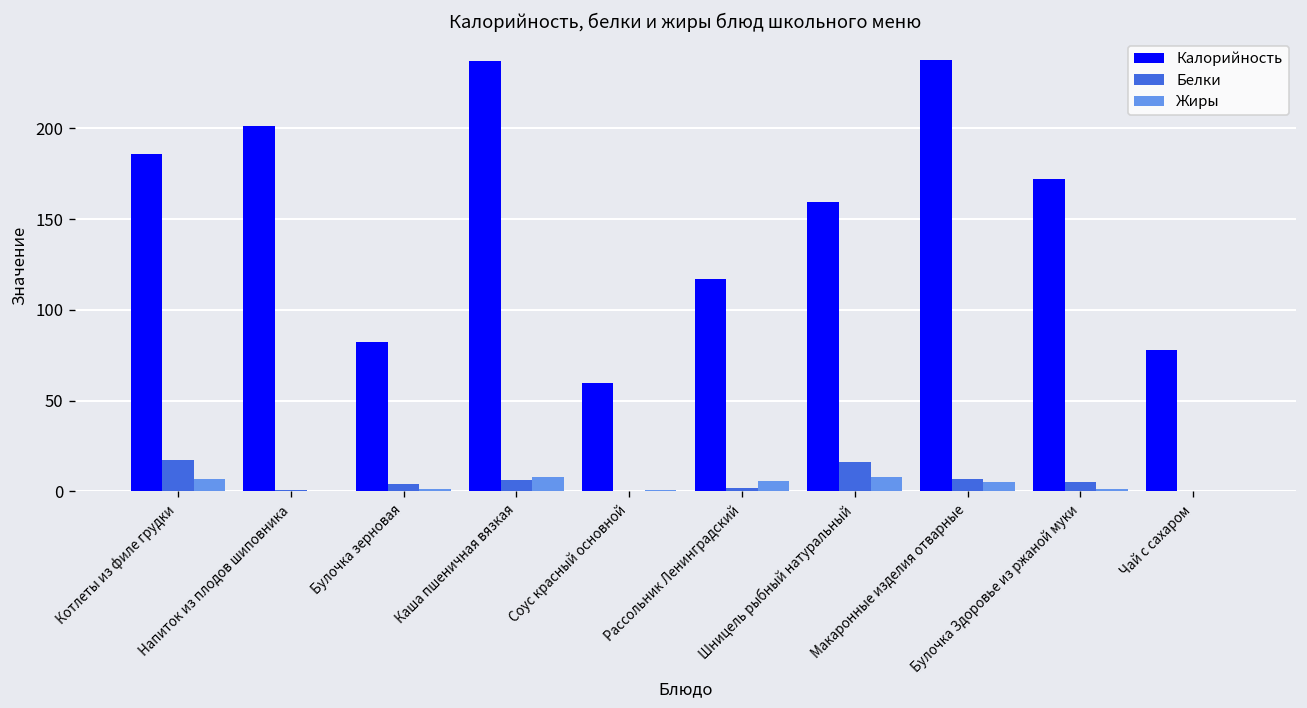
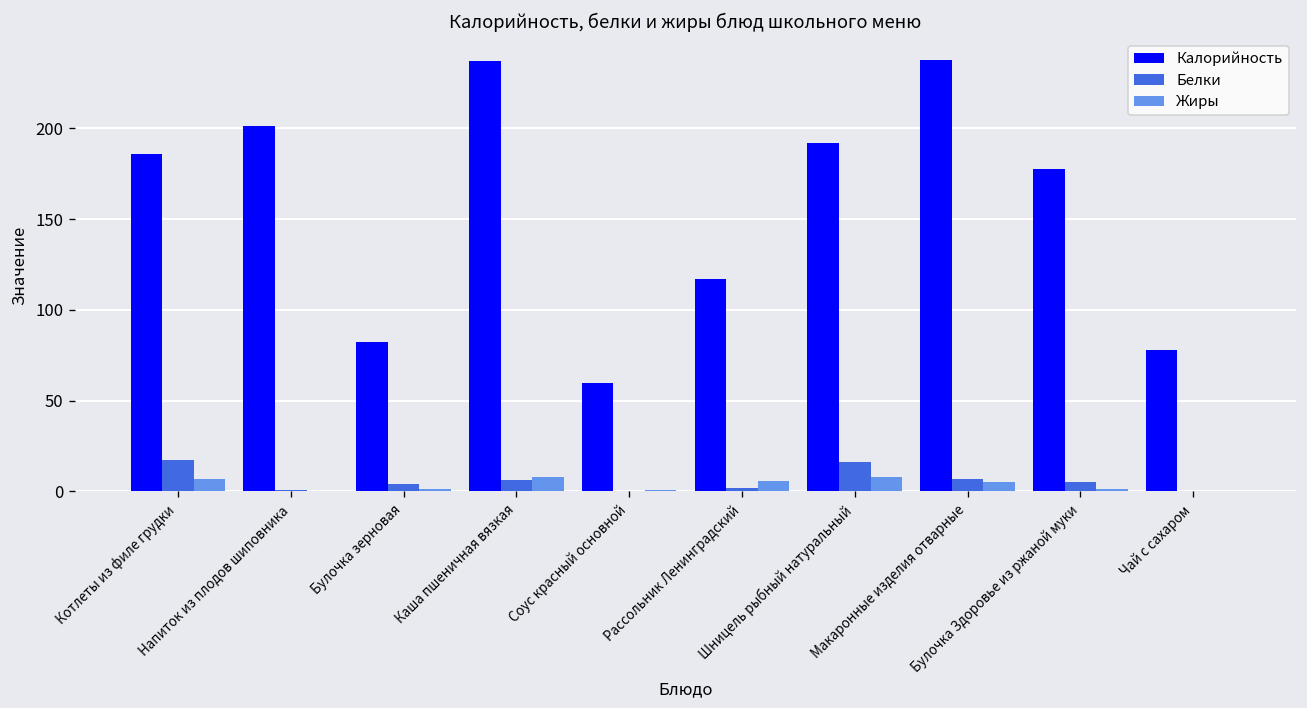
  {
    "Калорийность": {
      "Котлеты из филе грудки": 186,
      "Напиток из плодов шиповника": 201,
      "Булочка зерновая": 82,
      "Каша пшеничная вязкая": 237,
      "Соус красный основной": 60,
      "Рассольник Ленинградский": 117,
-     "Шницель рыбный натуральный": 160,
+     "Шницель рыбный натуральный": 192,
      "Макаронные изделия отварные": 238,
-     "Булочка Здоровье из ржаной муки": 172,
+     "Булочка Здоровье из ржаной муки": 178,
      "Чай с сахаром": 78
    }
  }
